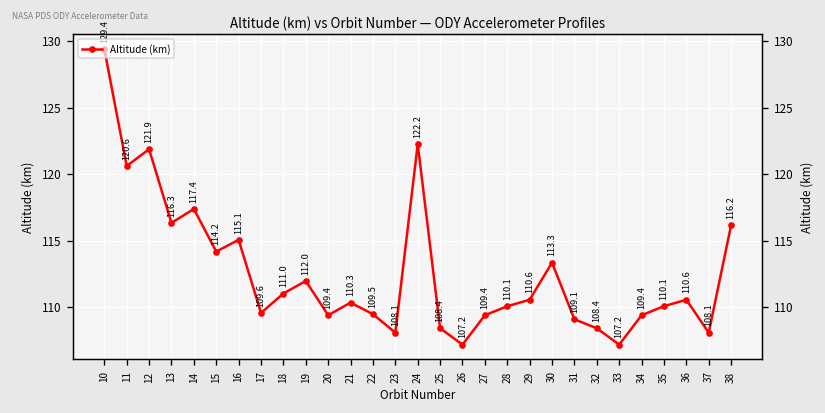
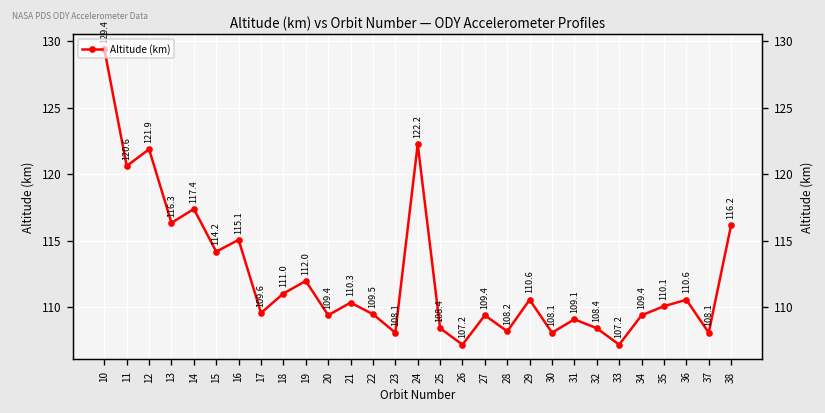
  {
    "11": 120.6,
    "12": 121.9,
    "13": 116.3,
    "14": 117.4,
    "15": 114.2,
    "16": 115.1,
    "17": 109.6,
    "18": 111.0,
    "19": 112.0,
    "20": 109.4,
    "21": 110.3,
    "22": 109.5,
    "23": 108.1,
    "24": 122.2,
    "25": 108.4,
    "26": 107.2,
    "27": 109.4,
-   "28": 110.1,
+   "28": 108.2,
    "29": 110.6,
-   "30": 113.3,
+   "30": 108.1,
    "31": 109.1,
    "32": 108.4,
    "33": 107.2,
    "34": 109.4,
    "35": 110.1,
    "36": 110.6,
    "37": 108.1,
    "38": 116.2
  }
